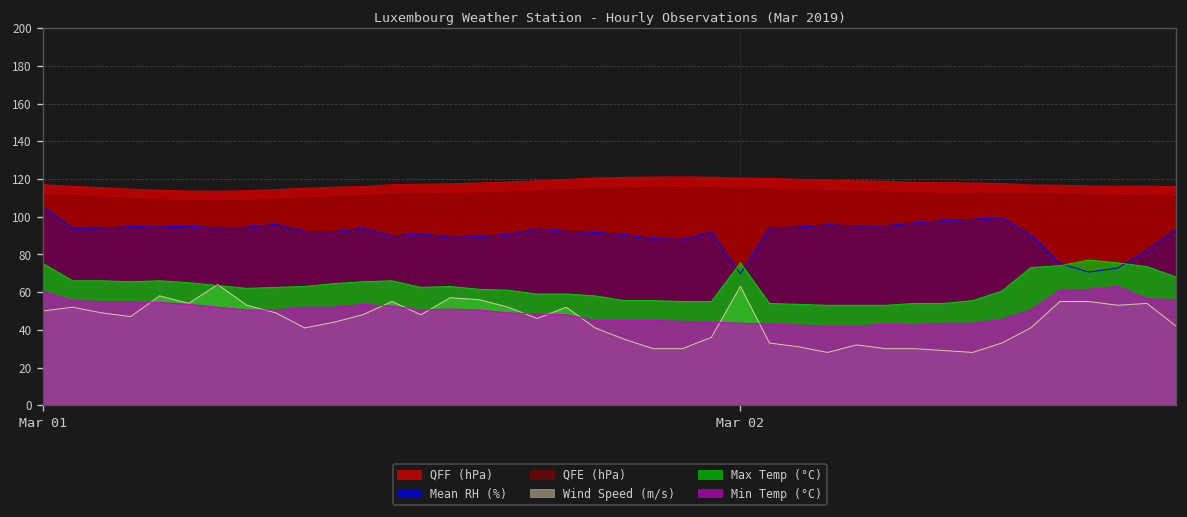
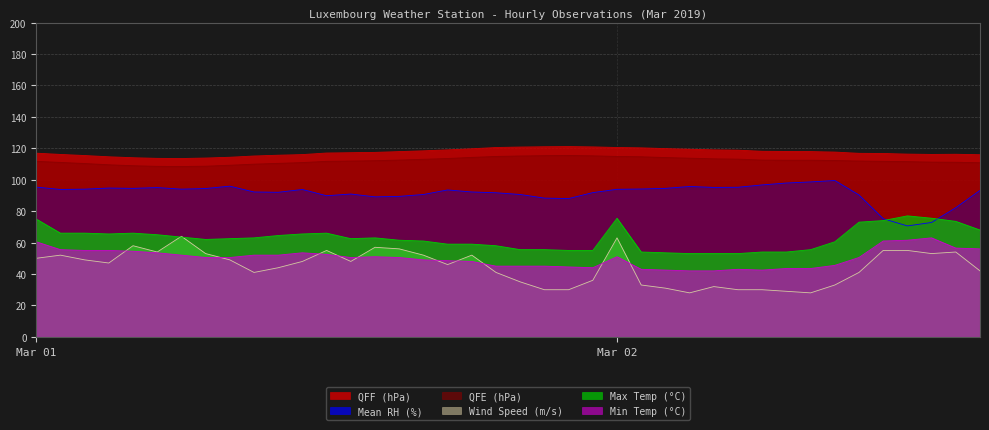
  {
    "QFF (hPa)": {
      "Mar 01": 117,
      "Mar 02": 121
    },
    "Mean RH (%)": {
-     "Mar 01": 105,
-     "Mar 02": 70
+     "Mar 01": 95,
+     "Mar 02": 94
    },
    "QFE (hPa)": {
      "Mar 01": 112,
      "Mar 02": 115
    },
    "Wind Speed (m/s)": {
      "Mar 01": 50,
      "Mar 02": 63
    },
    "Max Temp (°C)": {
      "Mar 01": 75,
      "Mar 02": 76
    },
    "Min Temp (°C)": {
      "Mar 01": 61,
-     "Mar 02": 44
+     "Mar 02": 51
    }
  }
